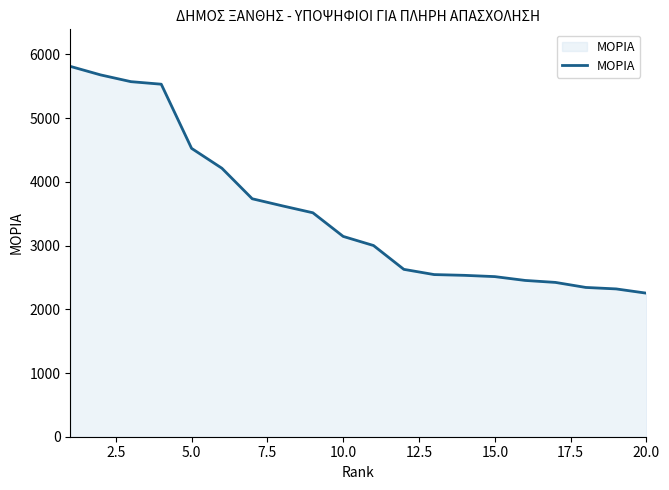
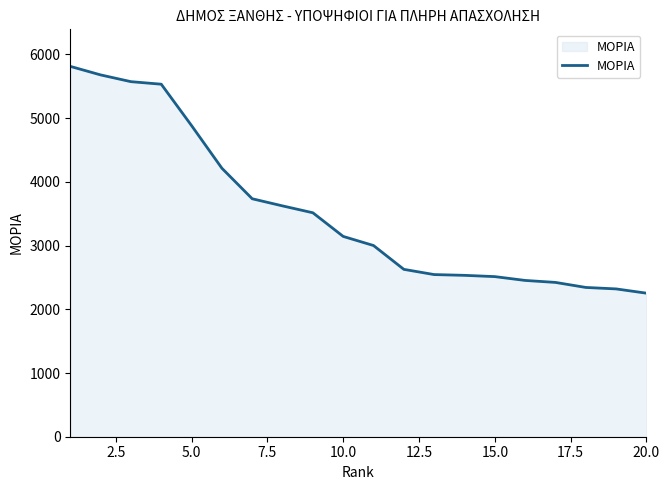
  {
-   "5.0": 4500,
+   "5.0": 4900,
    "10.0": 3100,
    "15.0": 2500,
    "20.0": 2300
  }
